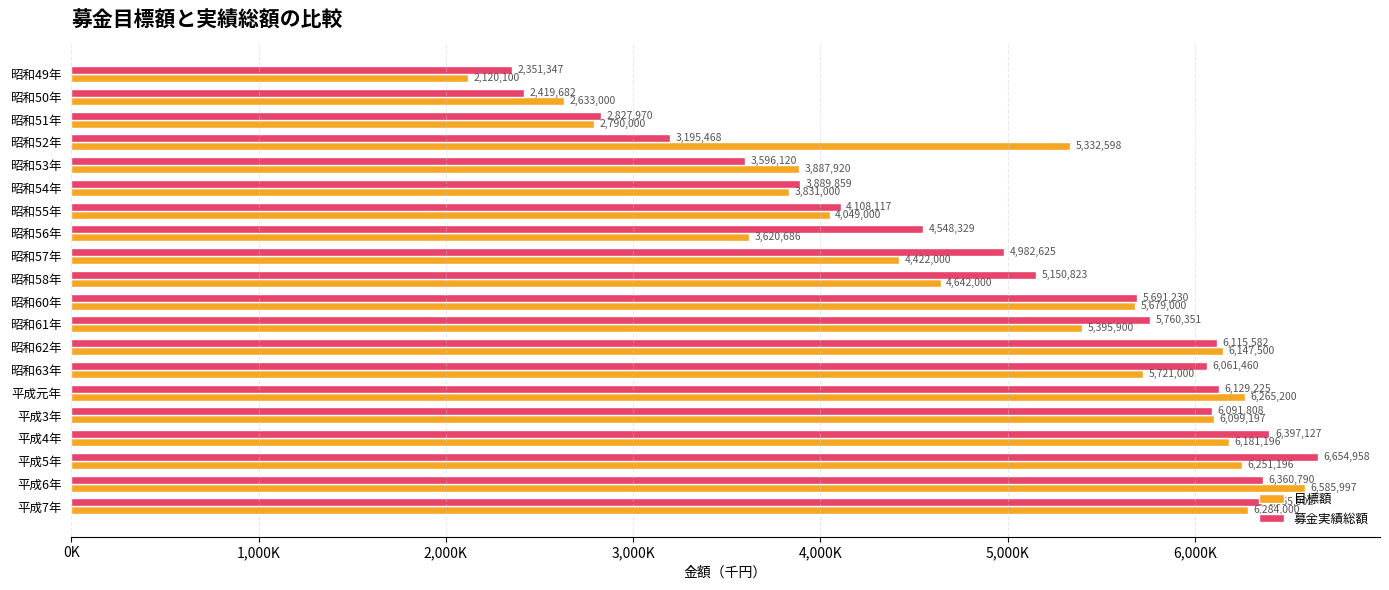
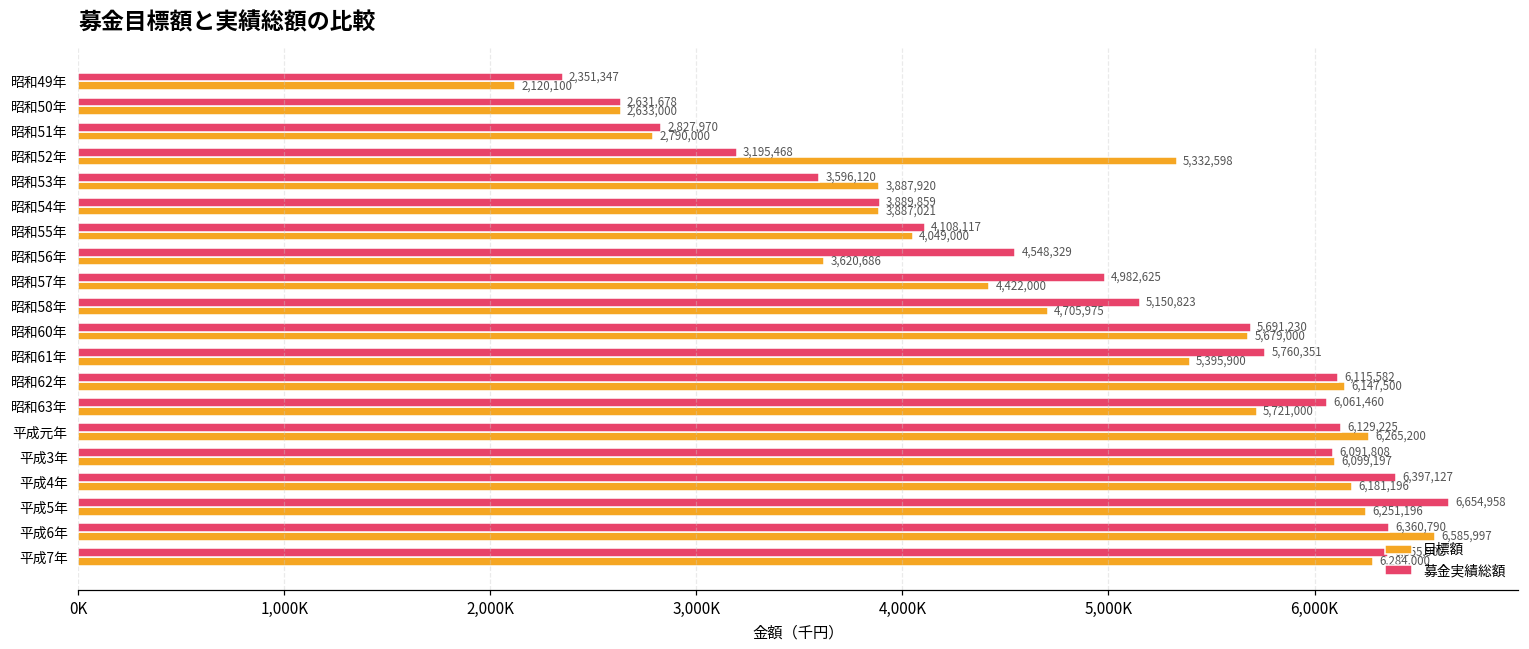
  {
    "目標額": {
      "昭和49年": "2,120,100",
      "昭和52年": "5,332,598",
      "昭和53年": "3,887,920",
-     "昭和54年": "3,831,000",
+     "昭和54年": "3,887,021",
      "昭和56年": "3,620,686",
      "昭和57年": "4,422,000",
-     "昭和58年": "4,642,000",
+     "昭和58年": "4,705,975",
      "昭和61年": "5,395,900",
      "昭和63年": "5,721,000",
      "平成元年": "6,265,200",
      "平成4年": "6,181,196",
      "平成5年": "6,251,196",
      "平成6年": "6,585,997",
      "平成7年": "6,284,000"
    },
    "募金実績総額": {
      "昭和49年": "2,351,347",
-     "昭和50年": "2,419,682",
+     "昭和50年": "2,631,678",
      "昭和52年": "3,195,468",
      "昭和53年": "3,596,120",
      "昭和56年": "4,548,329",
      "昭和57年": "4,982,625",
      "昭和58年": "5,150,823",
      "昭和61年": "5,760,351",
      "昭和63年": "6,061,460",
      "平成元年": "6,129,225",
      "平成4年": "6,397,127",
      "平成5年": "6,654,958",
      "平成6年": "6,360,790",
      "平成7年": "6,355,902"
    }
  }
